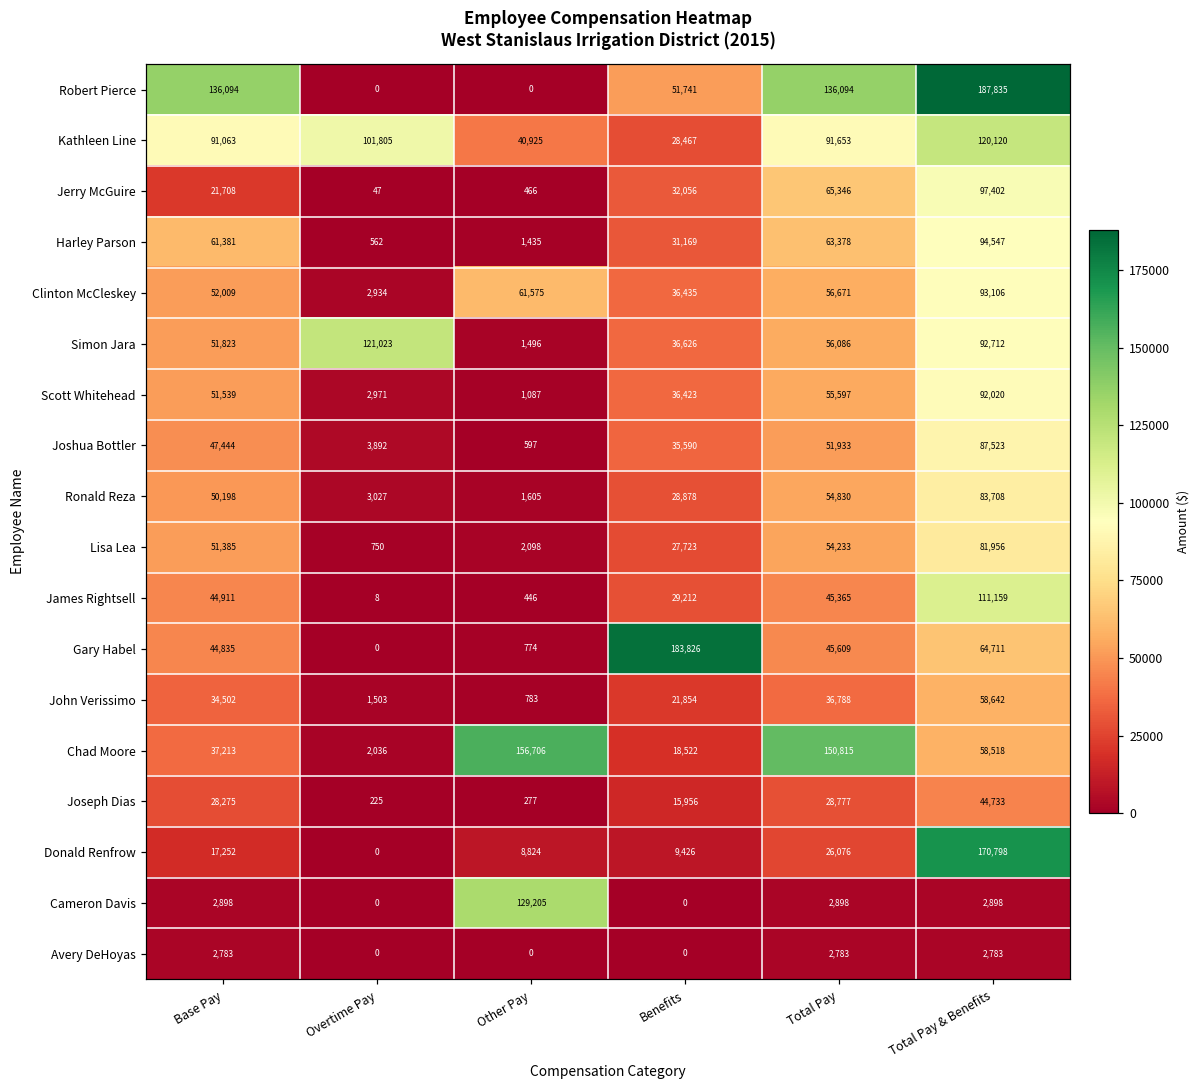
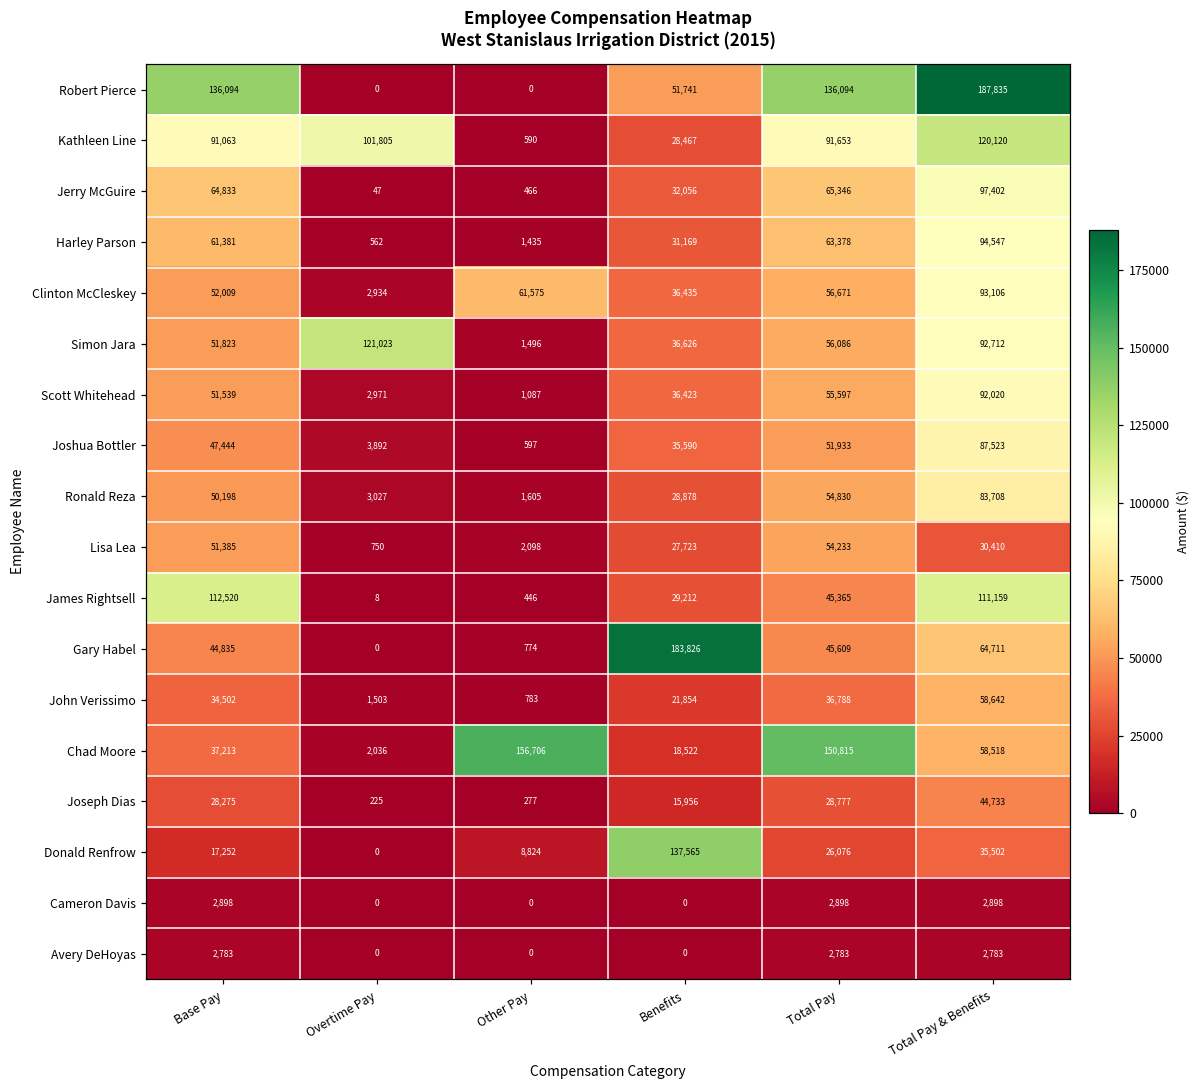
  {
    "Robert Pierce": {
      "Base Pay": "136,094",
      "Overtime Pay": "0",
      "Other Pay": "0",
      "Benefits": "51,741",
      "Total Pay": "136,094",
      "Total Pay & Benefits": "187,835"
    },
    "Kathleen Line": {
      "Base Pay": "91,063",
      "Overtime Pay": "101,805",
-     "Other Pay": "40,925",
+     "Other Pay": "590",
      "Benefits": "28,467",
      "Total Pay": "91,653",
      "Total Pay & Benefits": "120,120"
    },
    "Jerry McGuire": {
-     "Base Pay": "21,708",
+     "Base Pay": "64,833",
      "Overtime Pay": "47",
      "Other Pay": "466",
      "Benefits": "32,056",
      "Total Pay": "65,346",
      "Total Pay & Benefits": "97,402"
    },
    "Harley Parson": {
      "Base Pay": "61,381",
      "Overtime Pay": "562",
      "Other Pay": "1,435",
      "Benefits": "31,169",
      "Total Pay": "63,378",
      "Total Pay & Benefits": "94,547"
    },
    "Clinton McCleskey": {
      "Base Pay": "52,009",
      "Overtime Pay": "2,934",
      "Other Pay": "61,575",
      "Benefits": "36,435",
      "Total Pay": "56,671",
      "Total Pay & Benefits": "93,106"
    },
    "Simon Jara": {
      "Base Pay": "51,823",
      "Overtime Pay": "121,023",
      "Other Pay": "1,496",
      "Benefits": "36,626",
      "Total Pay": "56,086",
      "Total Pay & Benefits": "92,712"
    },
    "Scott Whitehead": {
      "Base Pay": "51,539",
      "Overtime Pay": "2,971",
      "Other Pay": "1,087",
      "Benefits": "36,423",
      "Total Pay": "55,597",
      "Total Pay & Benefits": "92,020"
    },
    "Joshua Bottler": {
      "Base Pay": "47,444",
      "Overtime Pay": "3,892",
      "Other Pay": "597",
      "Benefits": "35,590",
      "Total Pay": "51,933",
      "Total Pay & Benefits": "87,523"
    },
    "Ronald Reza": {
      "Base Pay": "50,198",
      "Overtime Pay": "3,027",
      "Other Pay": "1,605",
      "Benefits": "28,878",
      "Total Pay": "54,830",
      "Total Pay & Benefits": "83,708"
    },
    "Lisa Lea": {
      "Base Pay": "51,385",
      "Overtime Pay": "750",
      "Other Pay": "2,098",
      "Benefits": "27,723",
      "Total Pay": "54,233",
-     "Total Pay & Benefits": "81,956"
+     "Total Pay & Benefits": "30,410"
    },
    "James Rightsell": {
-     "Base Pay": "44,911",
+     "Base Pay": "112,520",
      "Overtime Pay": "8",
      "Other Pay": "446",
      "Benefits": "29,212",
      "Total Pay": "45,365",
      "Total Pay & Benefits": "111,159"
    },
    "Gary Habel": {
      "Base Pay": "44,835",
      "Overtime Pay": "0",
      "Other Pay": "774",
      "Benefits": "183,826",
      "Total Pay": "45,609",
      "Total Pay & Benefits": "64,711"
    },
    "John Verissimo": {
      "Base Pay": "34,502",
      "Overtime Pay": "1,503",
      "Other Pay": "783",
      "Benefits": "21,854",
      "Total Pay": "36,788",
      "Total Pay & Benefits": "58,642"
    },
    "Chad Moore": {
      "Base Pay": "37,213",
      "Overtime Pay": "2,036",
      "Other Pay": "156,706",
      "Benefits": "18,522",
      "Total Pay": "150,815",
      "Total Pay & Benefits": "58,518"
    },
    "Joseph Dias": {
      "Base Pay": "28,275",
      "Overtime Pay": "225",
      "Other Pay": "277",
      "Benefits": "15,956",
      "Total Pay": "28,777",
      "Total Pay & Benefits": "44,733"
    },
    "Donald Renfrow": {
      "Base Pay": "17,252",
      "Overtime Pay": "0",
      "Other Pay": "8,824",
-     "Benefits": "9,426",
+     "Benefits": "137,565",
      "Total Pay": "26,076",
-     "Total Pay & Benefits": "170,798"
+     "Total Pay & Benefits": "35,502"
    },
    "Cameron Davis": {
      "Base Pay": "2,898",
      "Overtime Pay": "0",
-     "Other Pay": "129,205",
+     "Other Pay": "0",
      "Benefits": "0",
      "Total Pay": "2,898",
      "Total Pay & Benefits": "2,898"
    },
    "Avery DeHoyas": {
      "Base Pay": "2,783",
      "Overtime Pay": "0",
      "Other Pay": "0",
      "Benefits": "0",
      "Total Pay": "2,783",
      "Total Pay & Benefits": "2,783"
    }
  }
